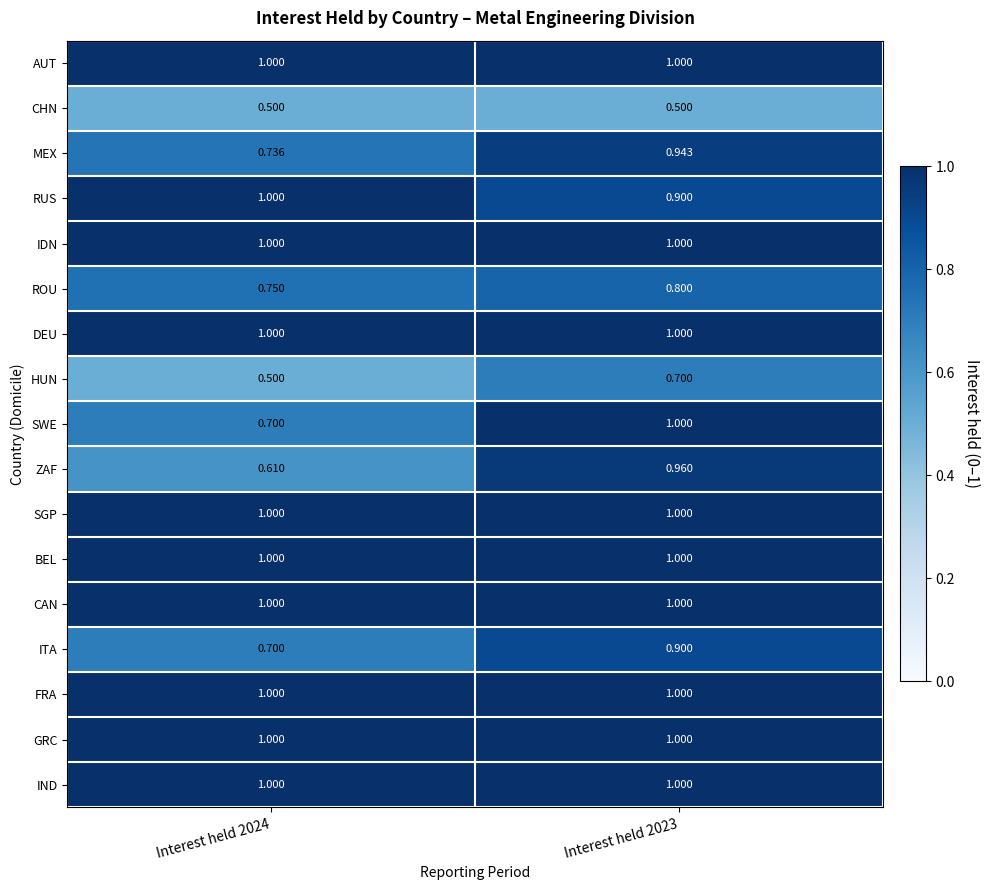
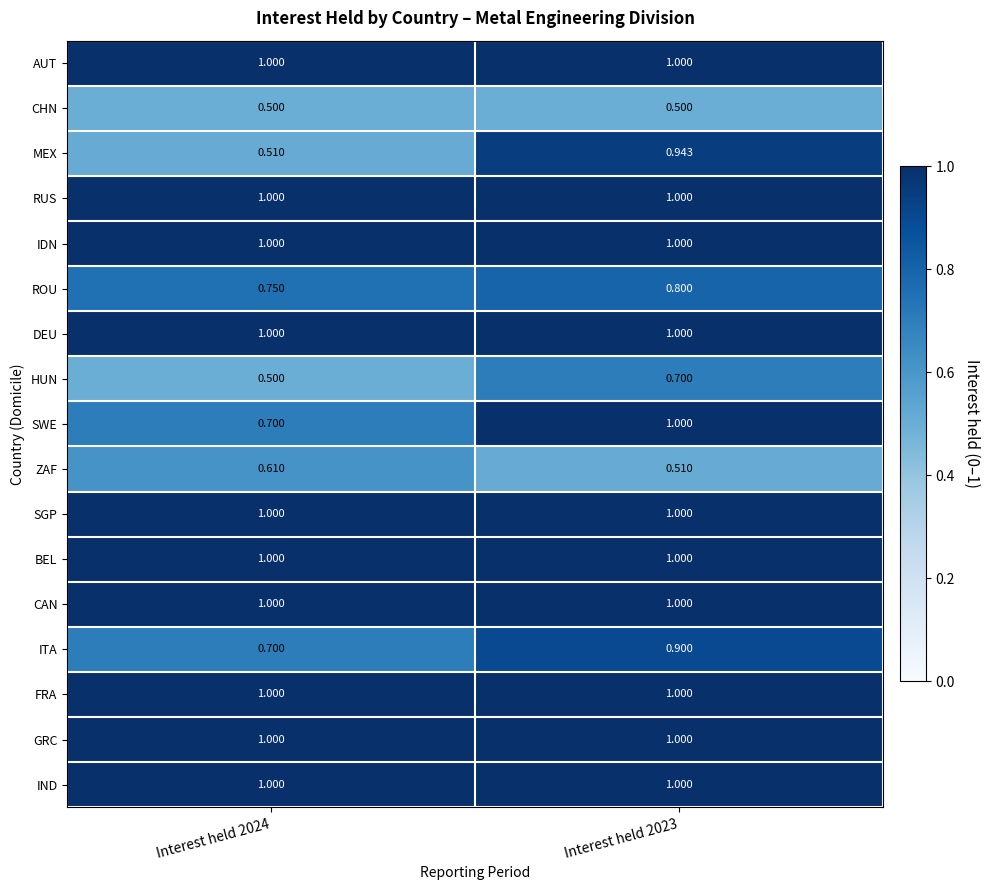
  {
    "AUT": {
      "Interest held 2024": 1.000,
      "Interest held 2023": 1.000
    },
    "CHN": {
      "Interest held 2024": 0.500,
      "Interest held 2023": 0.500
    },
    "MEX": {
-     "Interest held 2024": 0.736,
+     "Interest held 2024": 0.510,
      "Interest held 2023": 0.943
    },
    "RUS": {
      "Interest held 2024": 1.000,
-     "Interest held 2023": 0.900
+     "Interest held 2023": 1.000
    },
    "IDN": {
      "Interest held 2024": 1.000,
      "Interest held 2023": 1.000
    },
    "ROU": {
      "Interest held 2024": 0.750,
      "Interest held 2023": 0.800
    },
    "DEU": {
      "Interest held 2024": 1.000,
      "Interest held 2023": 1.000
    },
    "HUN": {
      "Interest held 2024": 0.500,
      "Interest held 2023": 0.700
    },
    "SWE": {
      "Interest held 2024": 0.700,
      "Interest held 2023": 1.000
    },
    "ZAF": {
      "Interest held 2024": 0.610,
-     "Interest held 2023": 0.960
+     "Interest held 2023": 0.510
    },
    "SGP": {
      "Interest held 2024": 1.000,
      "Interest held 2023": 1.000
    },
    "BEL": {
      "Interest held 2024": 1.000,
      "Interest held 2023": 1.000
    },
    "CAN": {
      "Interest held 2024": 1.000,
      "Interest held 2023": 1.000
    },
    "ITA": {
      "Interest held 2024": 0.700,
      "Interest held 2023": 0.900
    },
    "FRA": {
      "Interest held 2024": 1.000,
      "Interest held 2023": 1.000
    },
    "GRC": {
      "Interest held 2024": 1.000,
      "Interest held 2023": 1.000
    },
    "IND": {
      "Interest held 2024": 1.000,
      "Interest held 2023": 1.000
    }
  }
